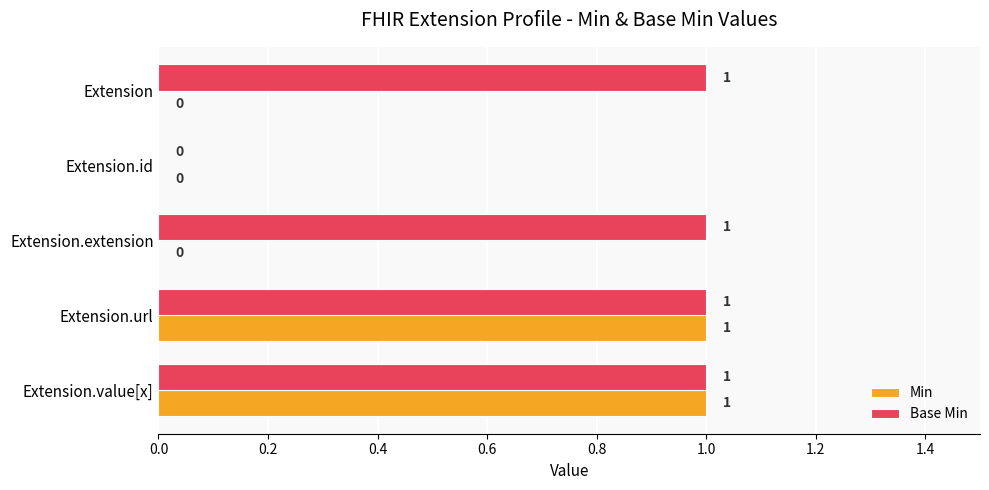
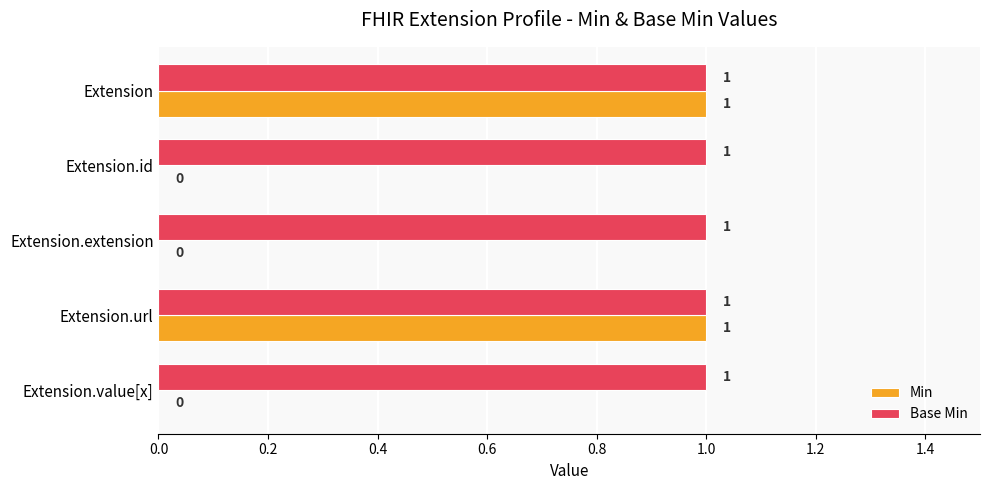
  {
    "Min": {
-     "Extension": 0,
+     "Extension": 1,
      "Extension.id": 0,
      "Extension.extension": 0,
      "Extension.url": 1,
-     "Extension.value[x]": 1
+     "Extension.value[x]": 0
    },
    "Base Min": {
      "Extension": 1,
-     "Extension.id": 0,
+     "Extension.id": 1,
      "Extension.extension": 1,
      "Extension.url": 1,
      "Extension.value[x]": 1
    }
  }
